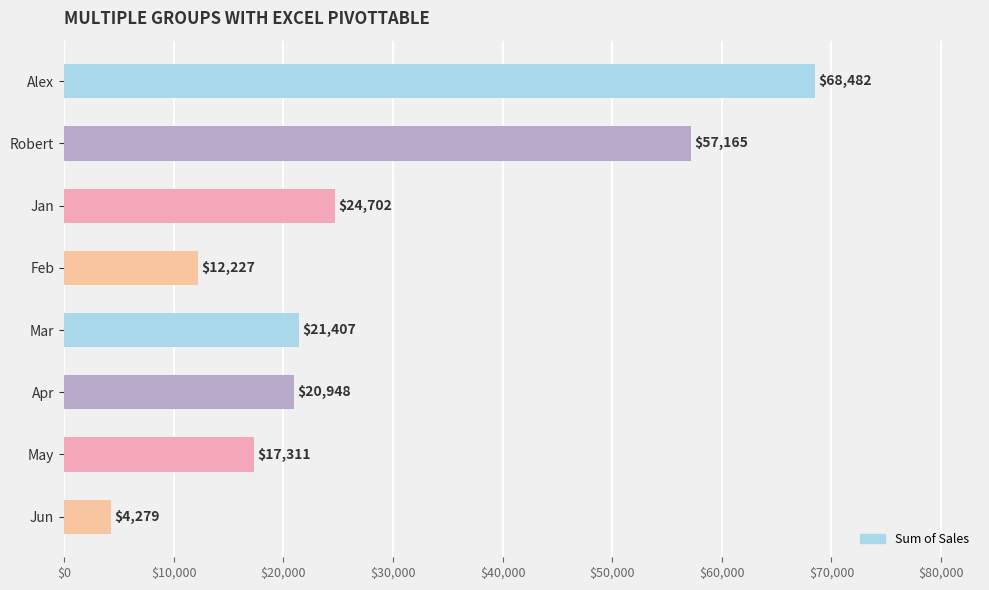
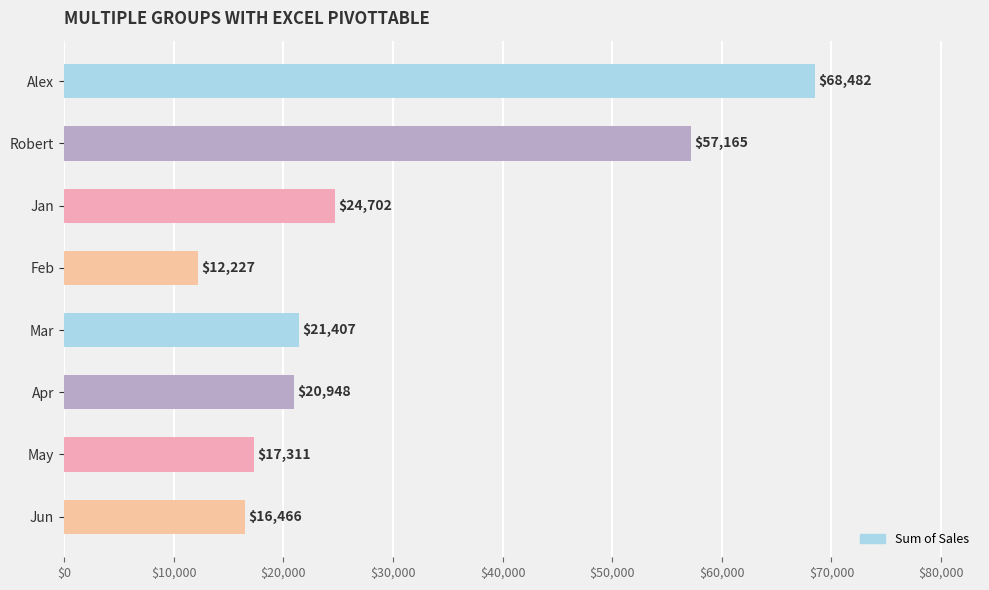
  {
    "Alex": "$68,482",
    "Robert": "$57,165",
    "Jan": "$24,702",
    "Feb": "$12,227",
    "Mar": "$21,407",
    "Apr": "$20,948",
    "May": "$17,311",
-   "Jun": "$4,279"
+   "Jun": "$16,466"
  }
